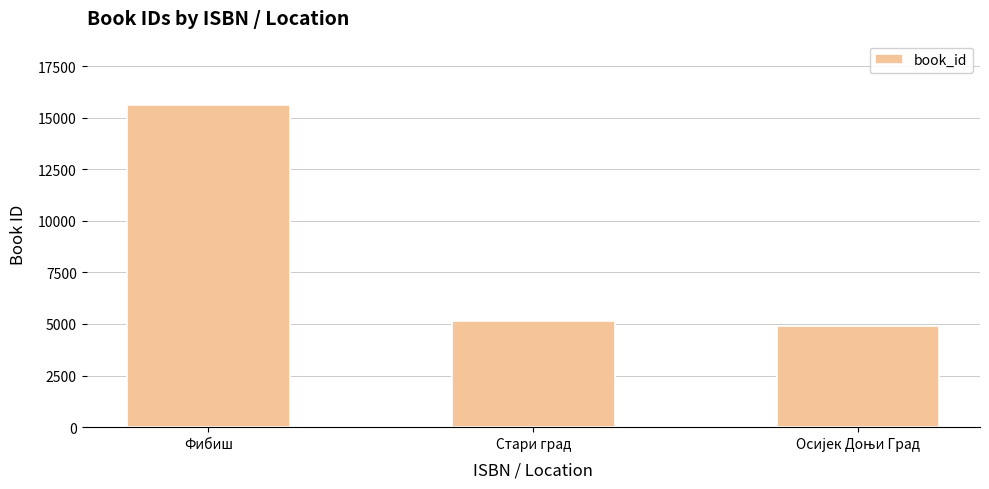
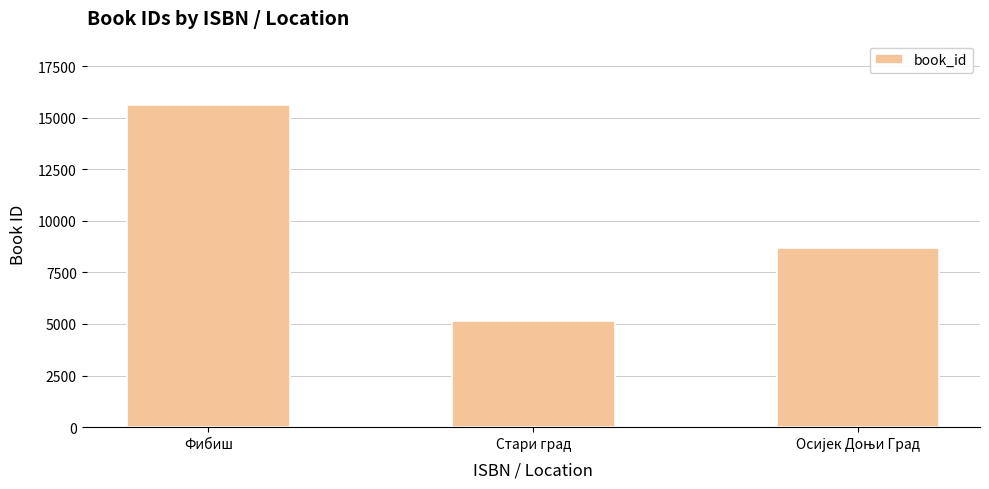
  {
    "Фибиш": 15600,
    "Стари град": 5100,
-   "Осијек Доњи Град": 4900
+   "Осијек Доњи Град": 8700
  }
